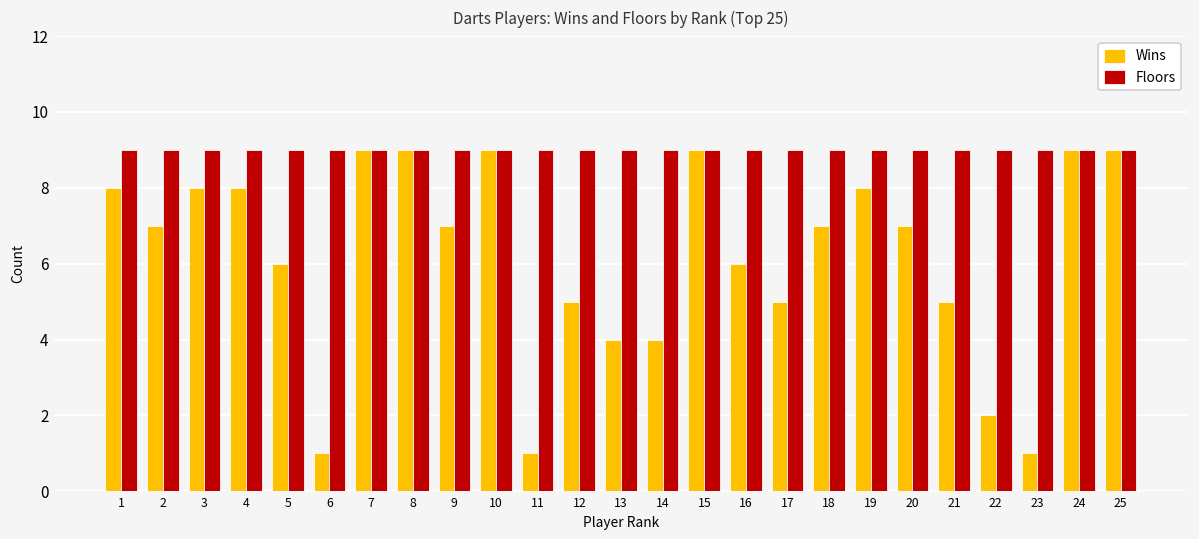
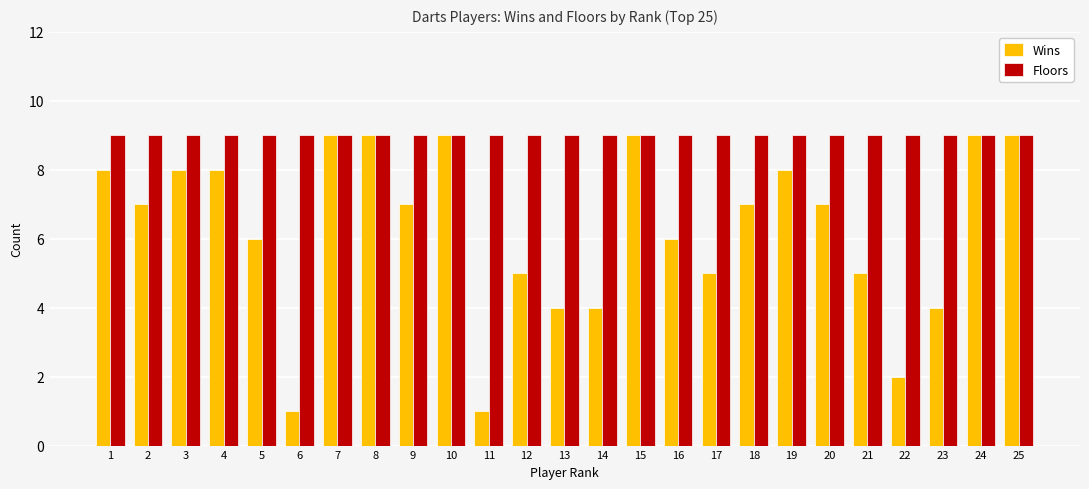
  {
    "Wins": {
      "1": 8,
      "2": 7,
      "3": 8,
      "4": 8,
      "5": 6,
      "6": 1,
      "7": 9,
      "8": 9,
      "9": 7,
      "10": 9,
      "11": 1,
      "12": 5,
      "13": 4,
      "14": 4,
      "15": 9,
      "16": 6,
      "17": 5,
      "18": 7,
      "19": 8,
      "20": 7,
      "21": 5,
      "22": 2,
-     "23": 1,
+     "23": 4,
      "24": 9,
      "25": 9
    },
    "Floors": {
      "1": 9,
      "2": 9,
      "3": 9,
      "4": 9,
      "5": 9,
      "6": 9,
      "7": 9,
      "8": 9,
      "9": 9,
      "10": 9,
      "11": 9,
      "12": 9,
      "13": 9,
      "14": 9,
      "15": 9,
      "16": 9,
      "17": 9,
      "18": 9,
      "19": 9,
      "20": 9,
      "21": 9,
      "22": 9,
      "23": 9,
      "24": 9,
      "25": 9
    }
  }
